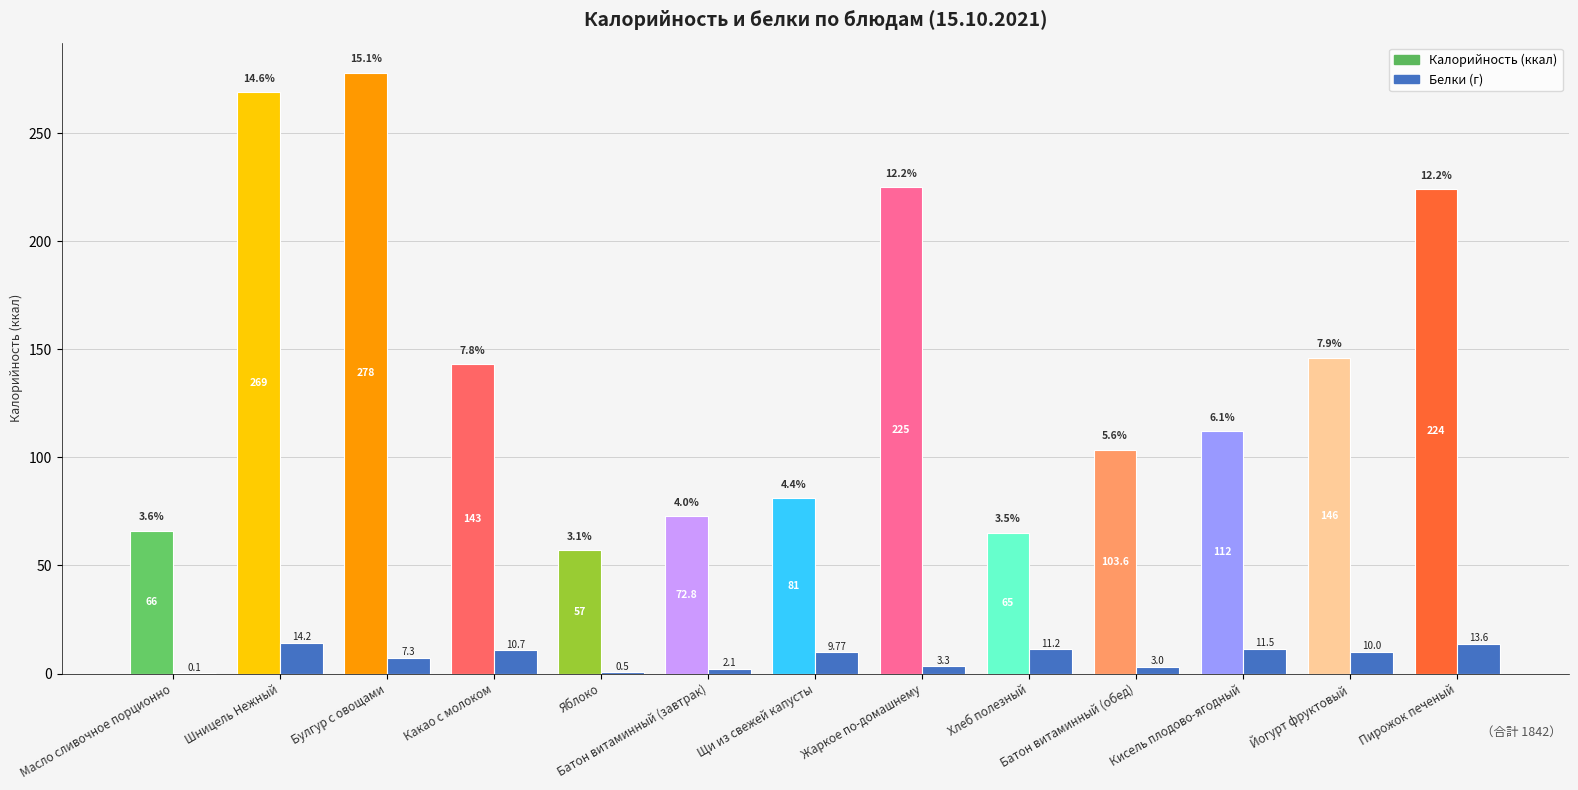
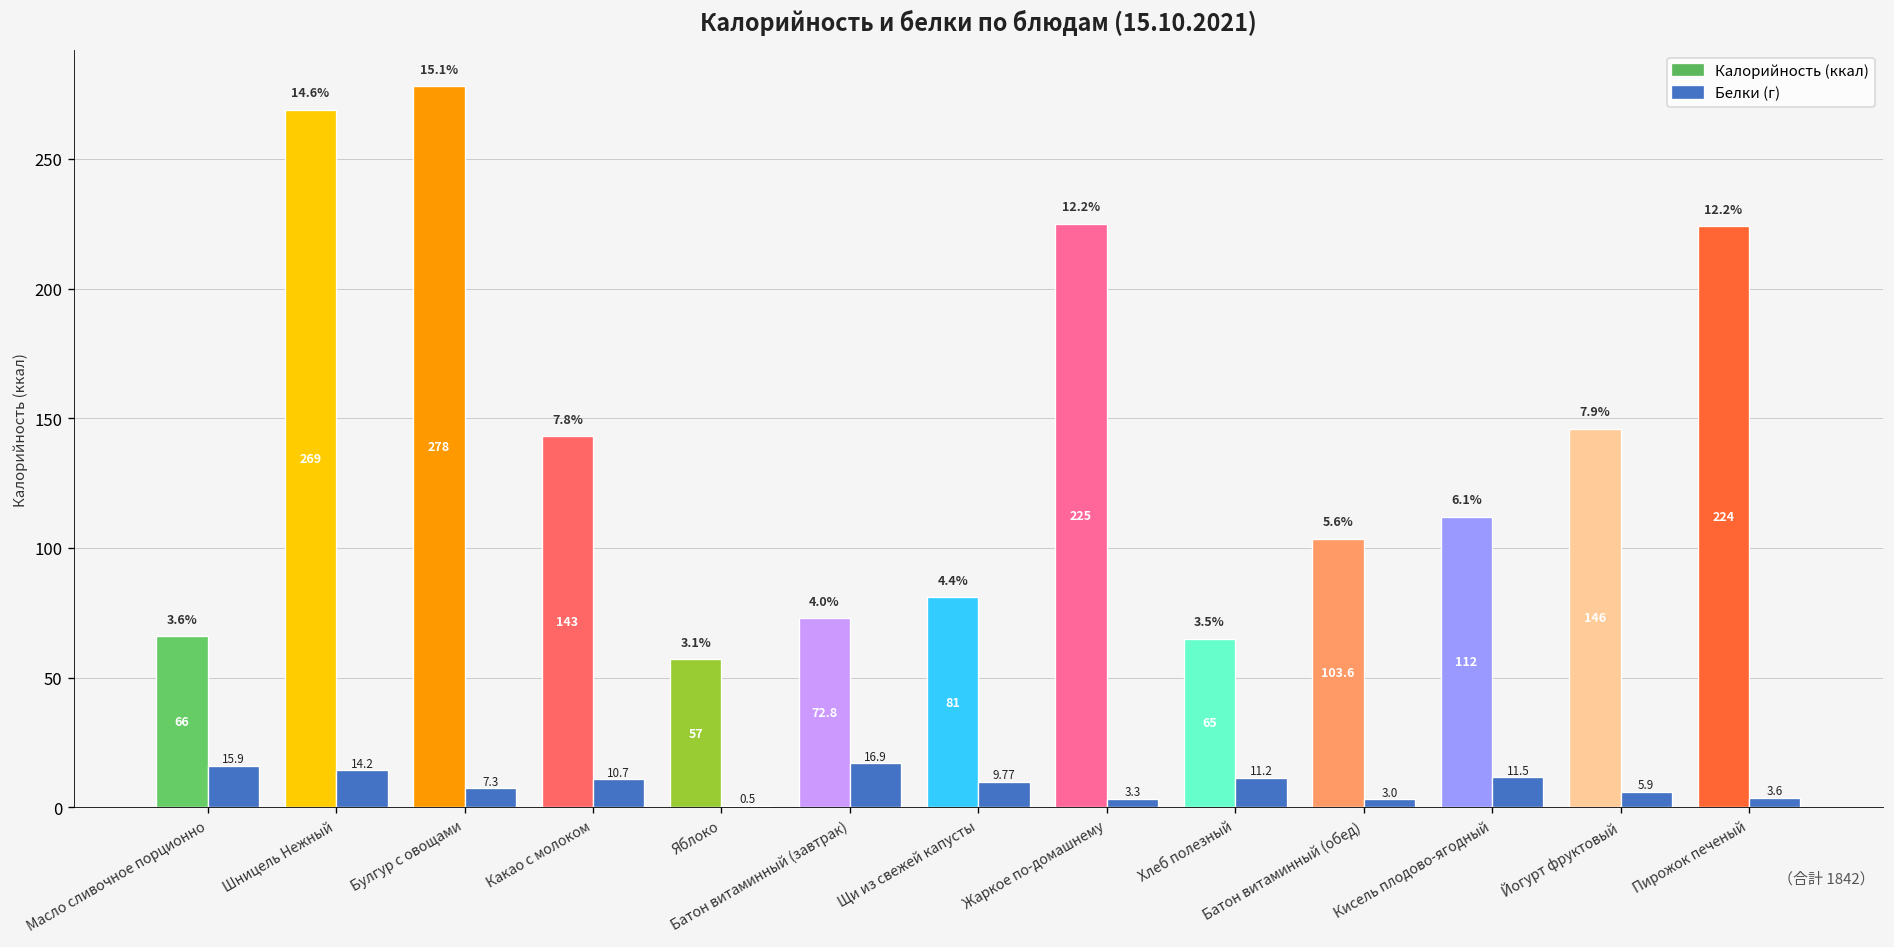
  {
    "Белки (г)": {
-     "Масло сливочное порционно": 0.1,
+     "Масло сливочное порционно": 15.9,
      "Шницель Нежный": 14.2,
      "Булгур с овощами": 7.3,
      "Какао с молоком": 10.7,
      "Яблоко": 0.5,
-     "Батон витаминный (завтрак)": 2.1,
+     "Батон витаминный (завтрак)": 16.9,
      "Щи из свежей капусты": 9.77,
      "Жаркое по-домашнему": 3.3,
      "Хлеб полезный": 11.2,
      "Батон витаминный (обед)": 3.0,
      "Кисель плодово-ягодный": 11.5,
-     "Йогурт фруктовый": 10.0,
-     "Пирожок печеный": 13.6
+     "Йогурт фруктовый": 5.9,
+     "Пирожок печеный": 3.6
    }
  }
